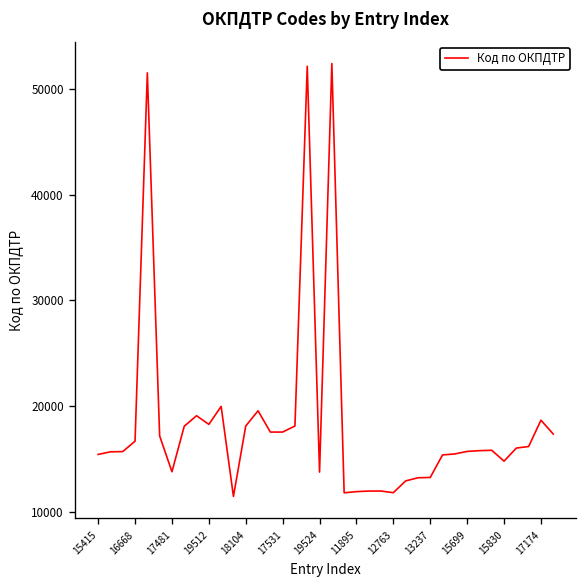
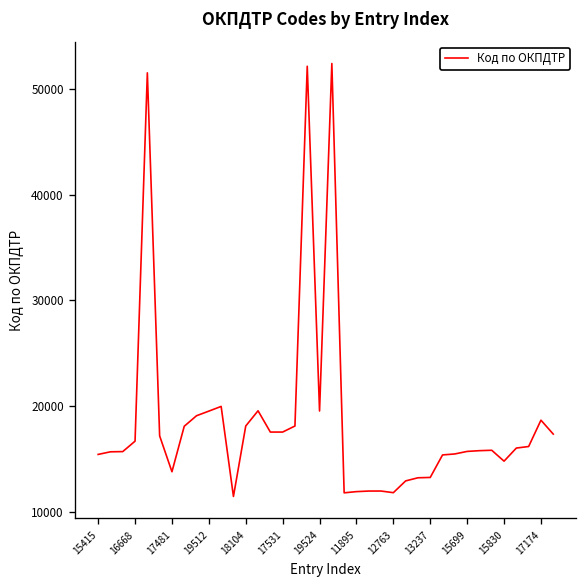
  {
    "15415": 15000,
    "16668": 17000,
    "17481": 14000,
-   "19512": 18000,
+   "19512": 20000,
    "18104": 18000,
    "17531": 18000,
-   "19524": 14000,
+   "19524": 20000,
    "11895": 12000,
    "12763": 12000,
    "13237": 13000,
    "15699": 16000,
    "15830": 15000,
    "17174": 19000
  }
